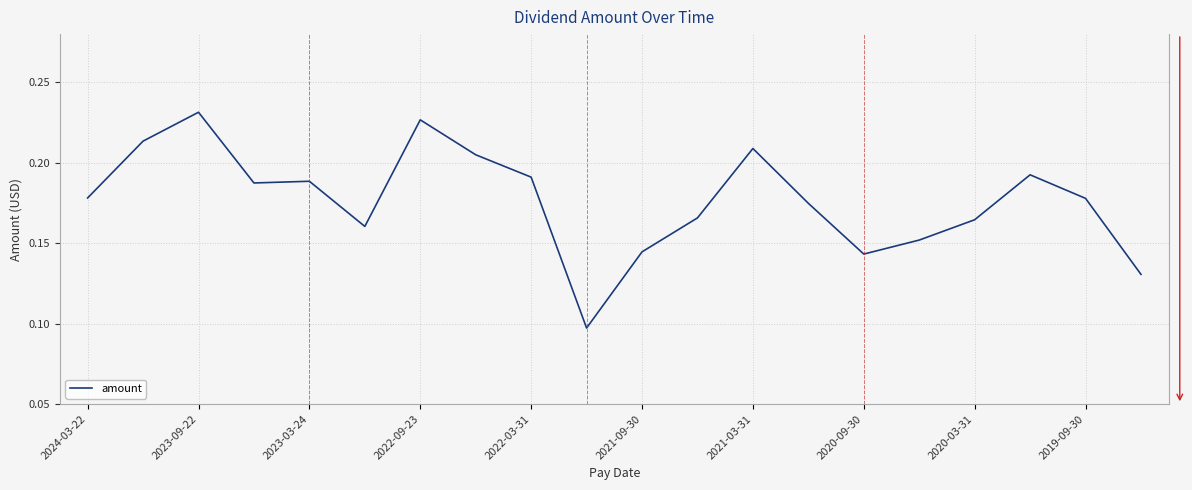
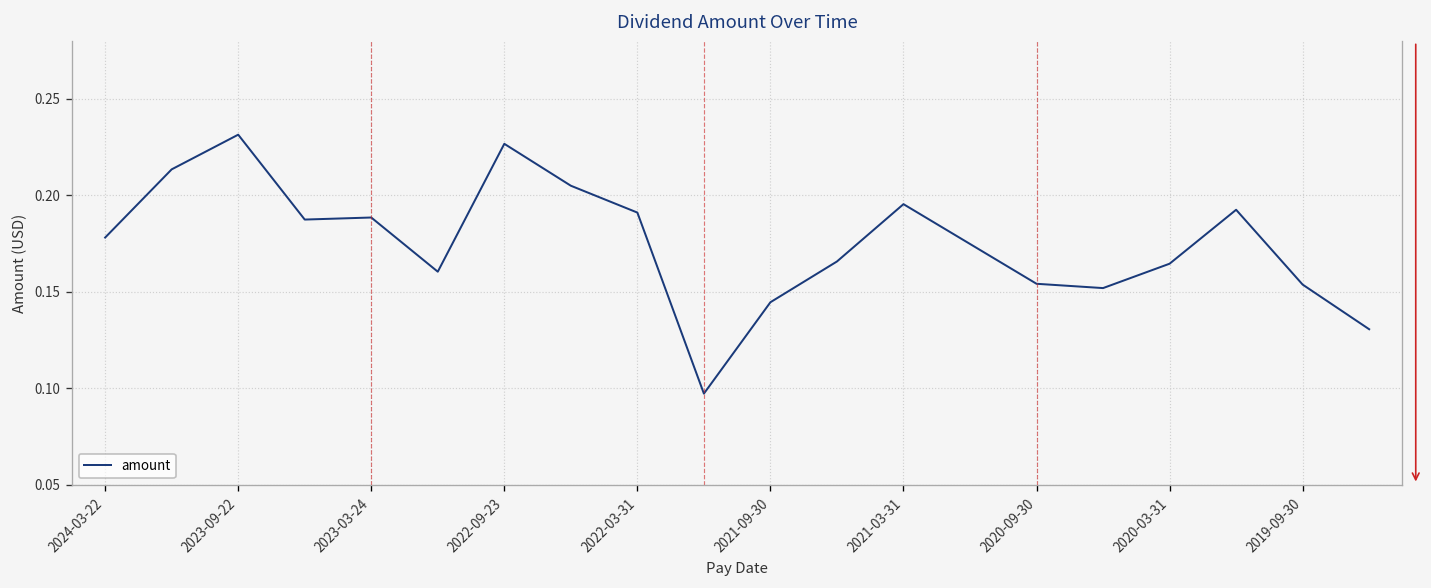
  {
    "2024-03-22": 0.178,
    "2023-09-22": 0.231,
    "2023-03-24": 0.189,
    "2022-09-23": 0.227,
    "2022-03-31": 0.191,
    "2021-09-30": 0.145,
-   "2021-03-31": 0.209,
-   "2020-09-30": 0.143,
+   "2021-03-31": 0.195,
+   "2020-09-30": 0.154,
    "2020-03-31": 0.165,
-   "2019-09-30": 0.178
+   "2019-09-30": 0.154
  }
